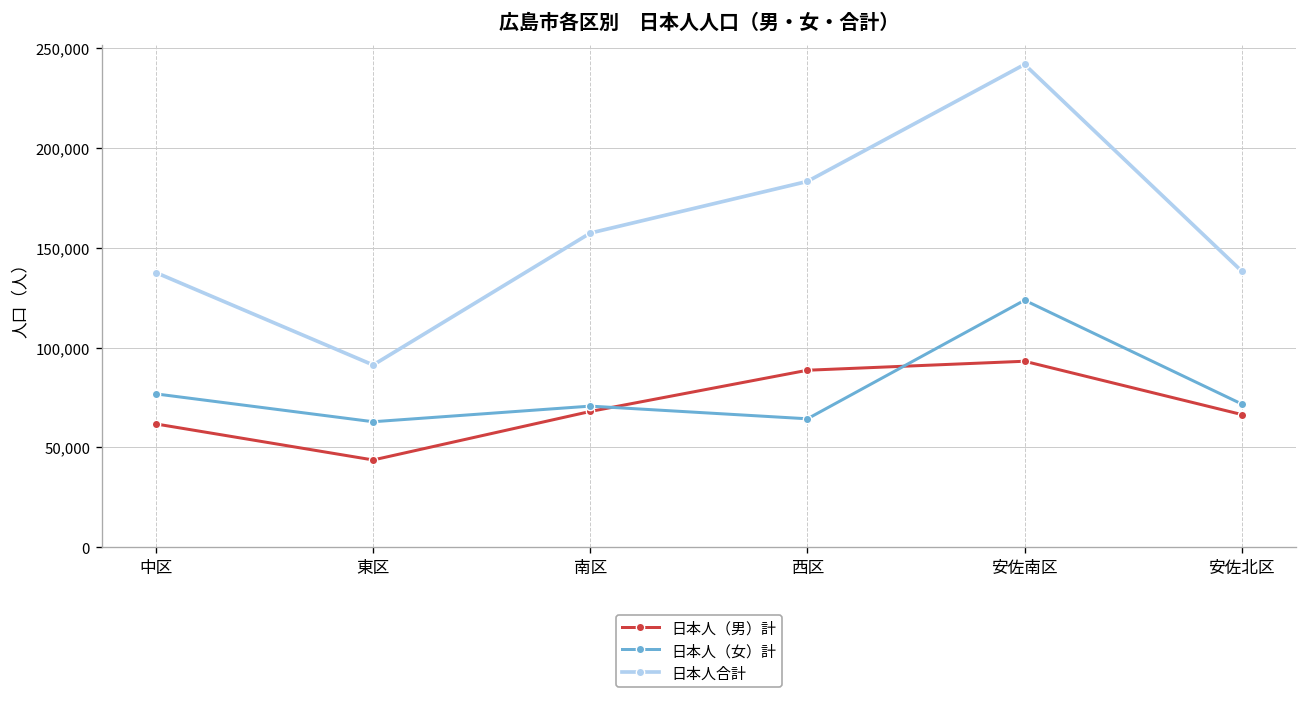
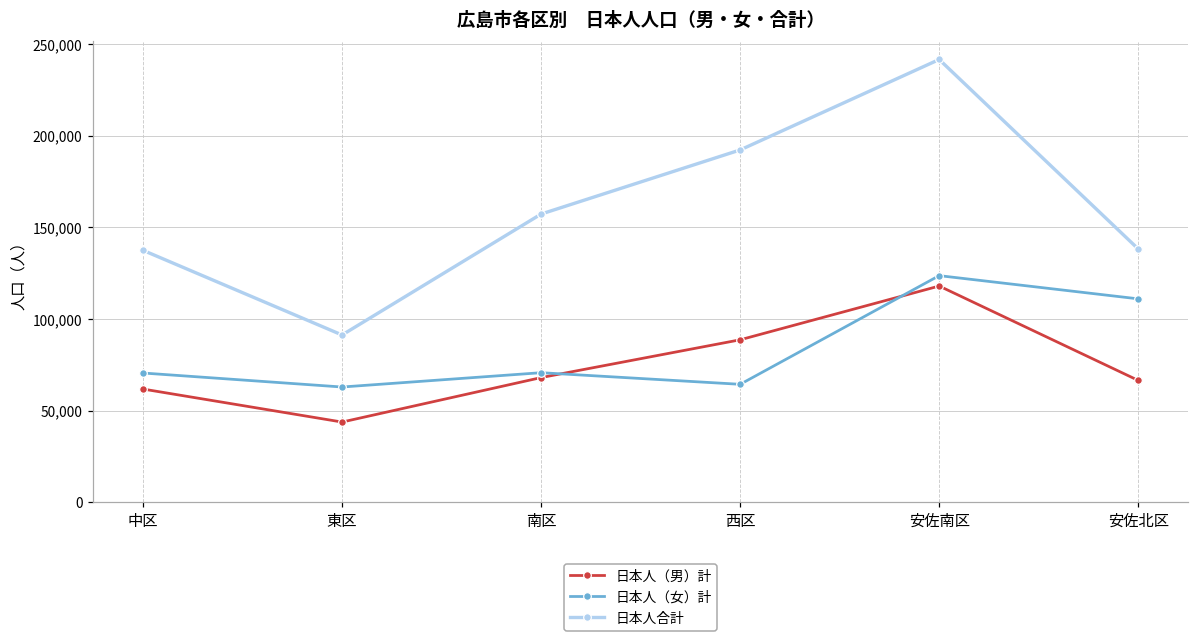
  {
    "日本人（男）計": {
      "中区": "62,000",
      "東区": "44,000",
      "南区": "68,000",
      "西区": "89,000",
-     "安佐南区": "93,000",
+     "安佐南区": "118,000",
      "安佐北区": "66,000"
    },
    "日本人（女）計": {
-     "中区": "77,000",
+     "中区": "71,000",
      "東区": "63,000",
      "南区": "71,000",
      "西区": "64,000",
      "安佐南区": "124,000",
-     "安佐北区": "72,000"
+     "安佐北区": "111,000"
    },
    "日本人合計": {
      "中区": "138,000",
      "東区": "91,000",
      "南区": "157,000",
-     "西区": "183,000",
+     "西区": "192,000",
      "安佐南区": "242,000",
      "安佐北区": "138,000"
    }
  }
